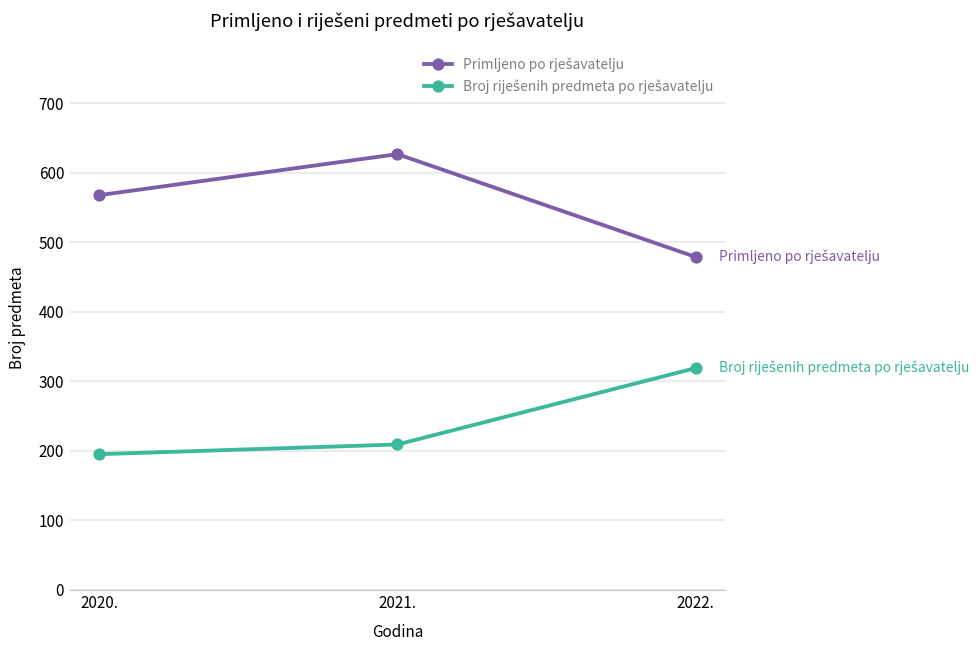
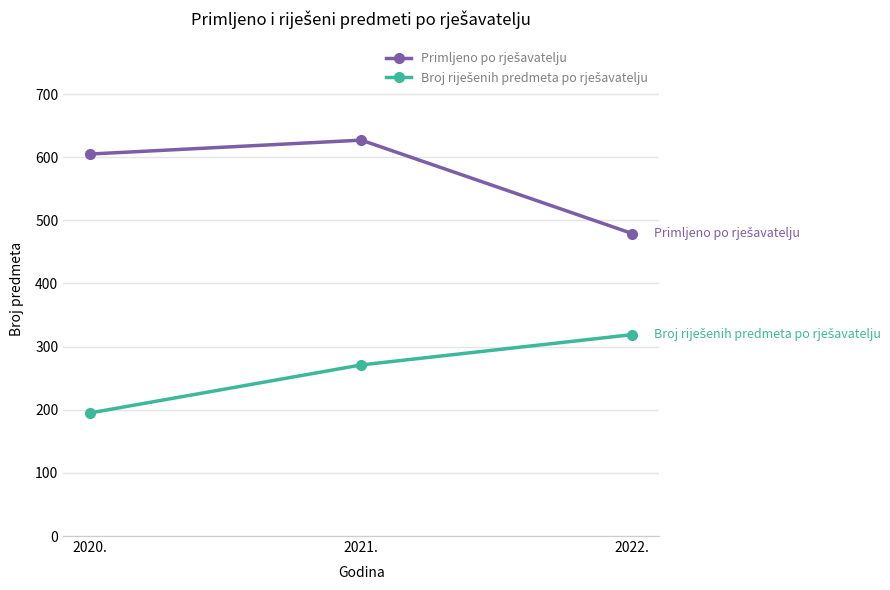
  {
    "Primljeno po rješavatelju": {
-     "2020.": 570,
+     "2020.": 610,
      "2021.": 630,
      "2022.": 480
    },
    "Broj riješenih predmeta po rješavatelju": {
      "2020.": 200,
-     "2021.": 210,
+     "2021.": 270,
      "2022.": 320
    }
  }
